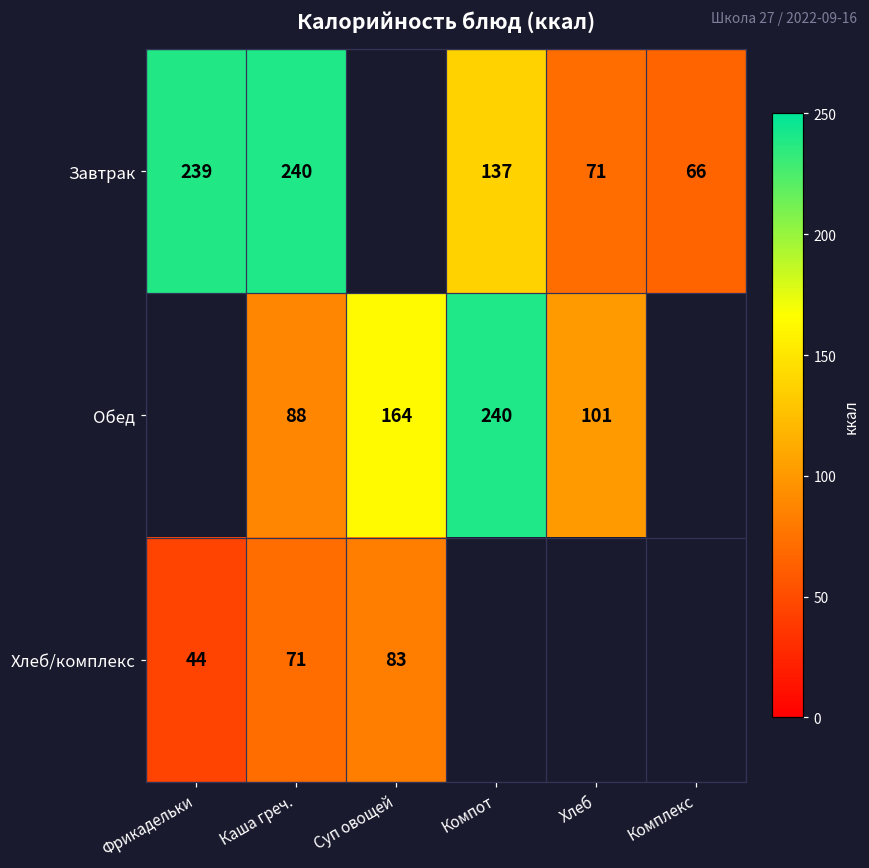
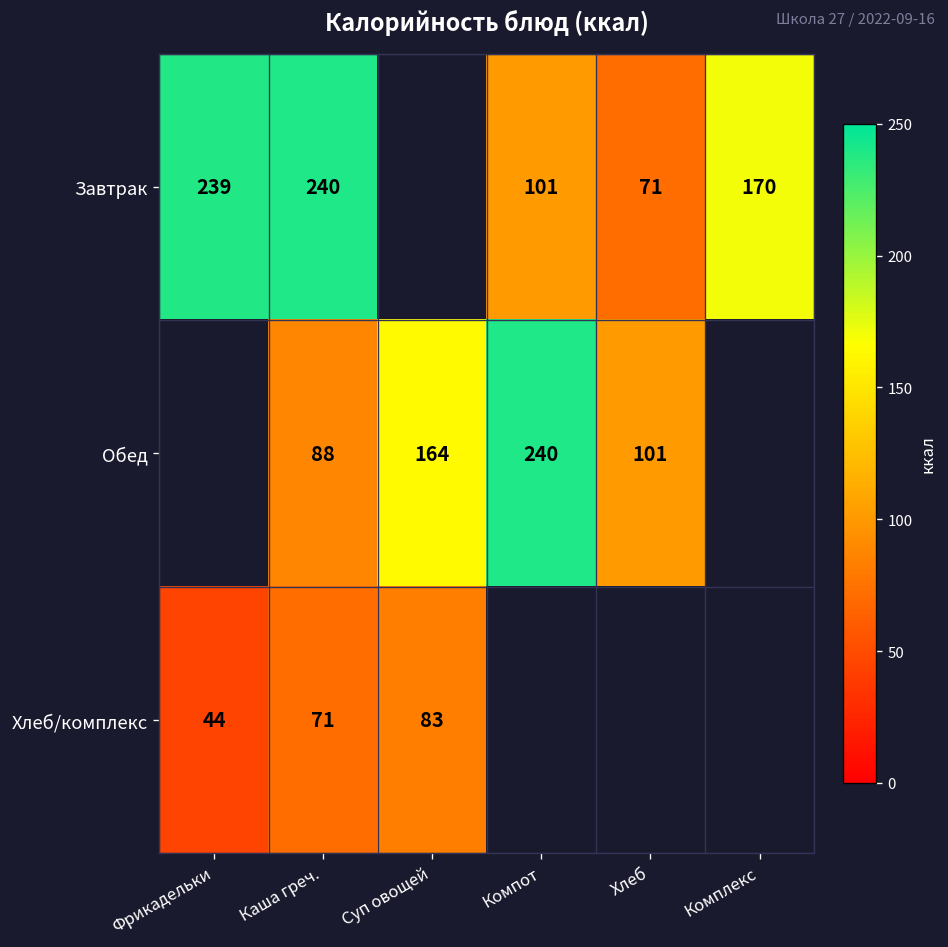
  {
    "Завтрак": {
      "Фрикадельки": 239,
      "Каша греч.": 240,
-     "Компот": 137,
+     "Компот": 101,
      "Хлеб": 71,
-     "Комплекс": 66
+     "Комплекс": 170
    },
    "Обед": {
      "Каша греч.": 88,
      "Суп овощей": 164,
      "Компот": 240,
      "Хлеб": 101
    },
    "Хлеб/комплекс": {
      "Фрикадельки": 44,
      "Каша греч.": 71,
      "Суп овощей": 83
    }
  }
